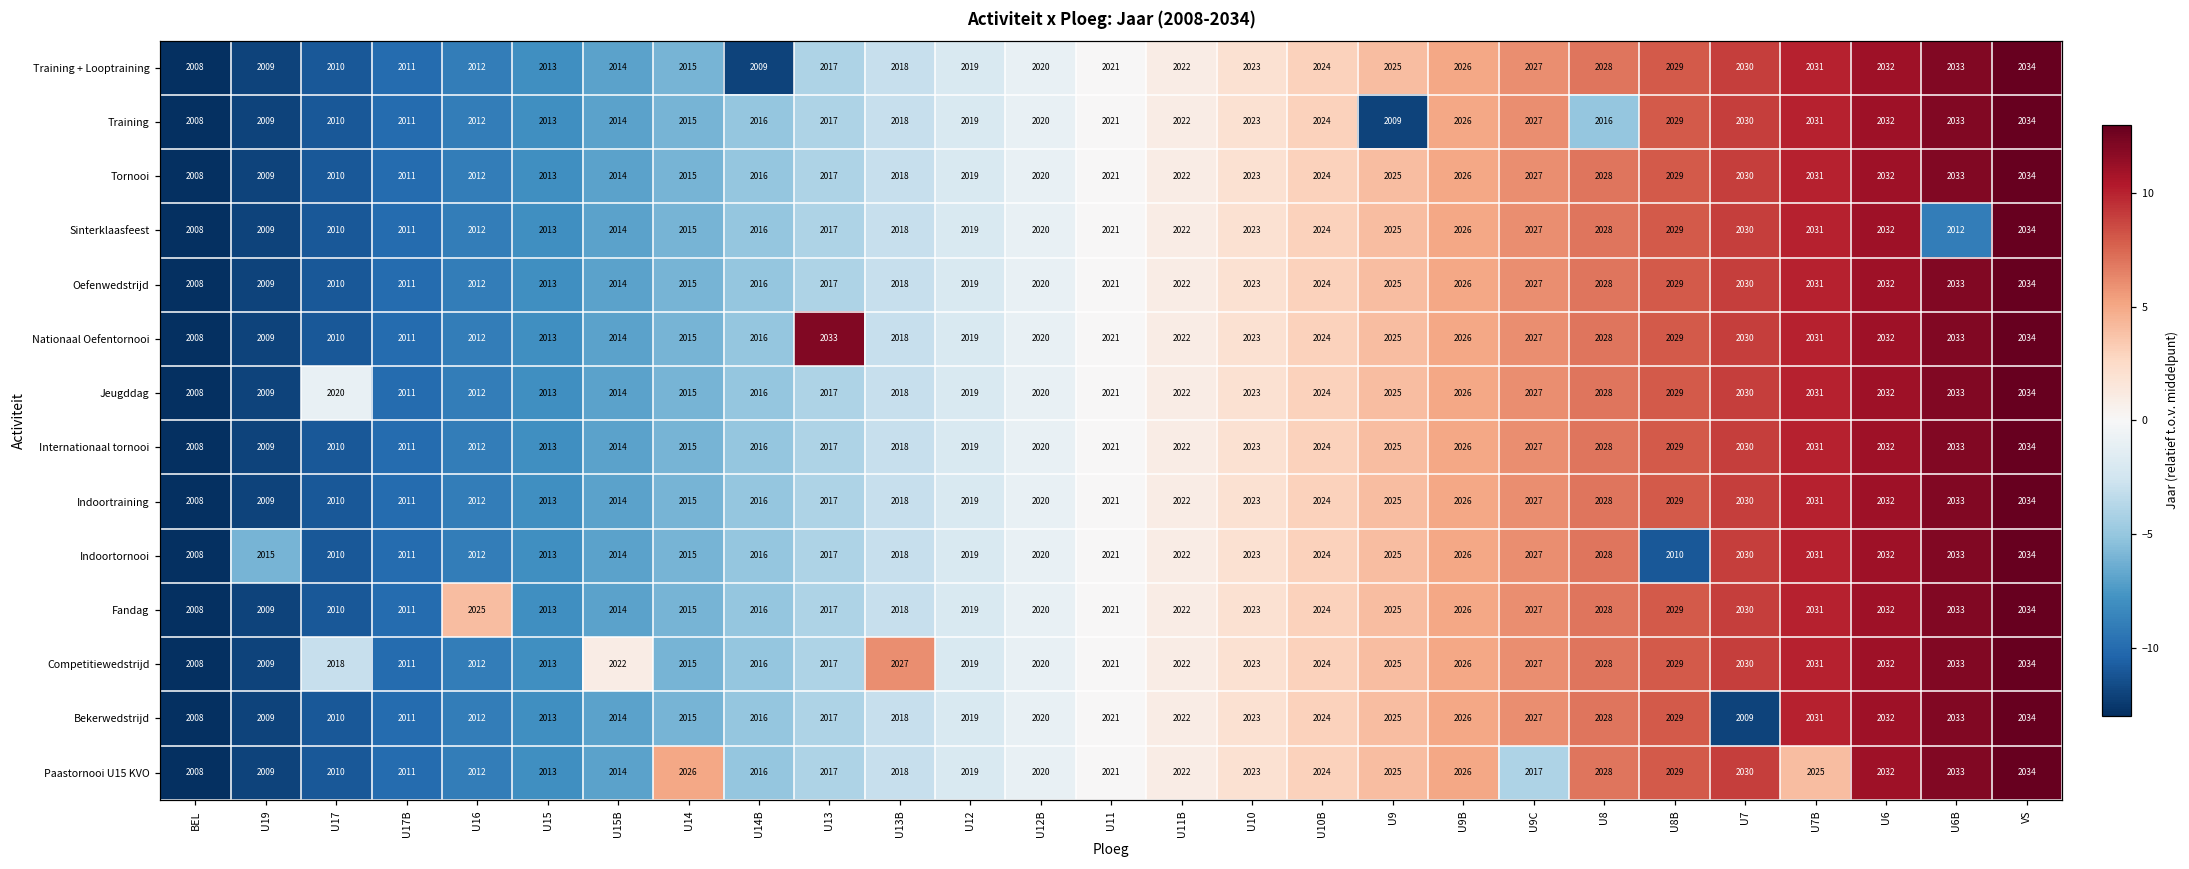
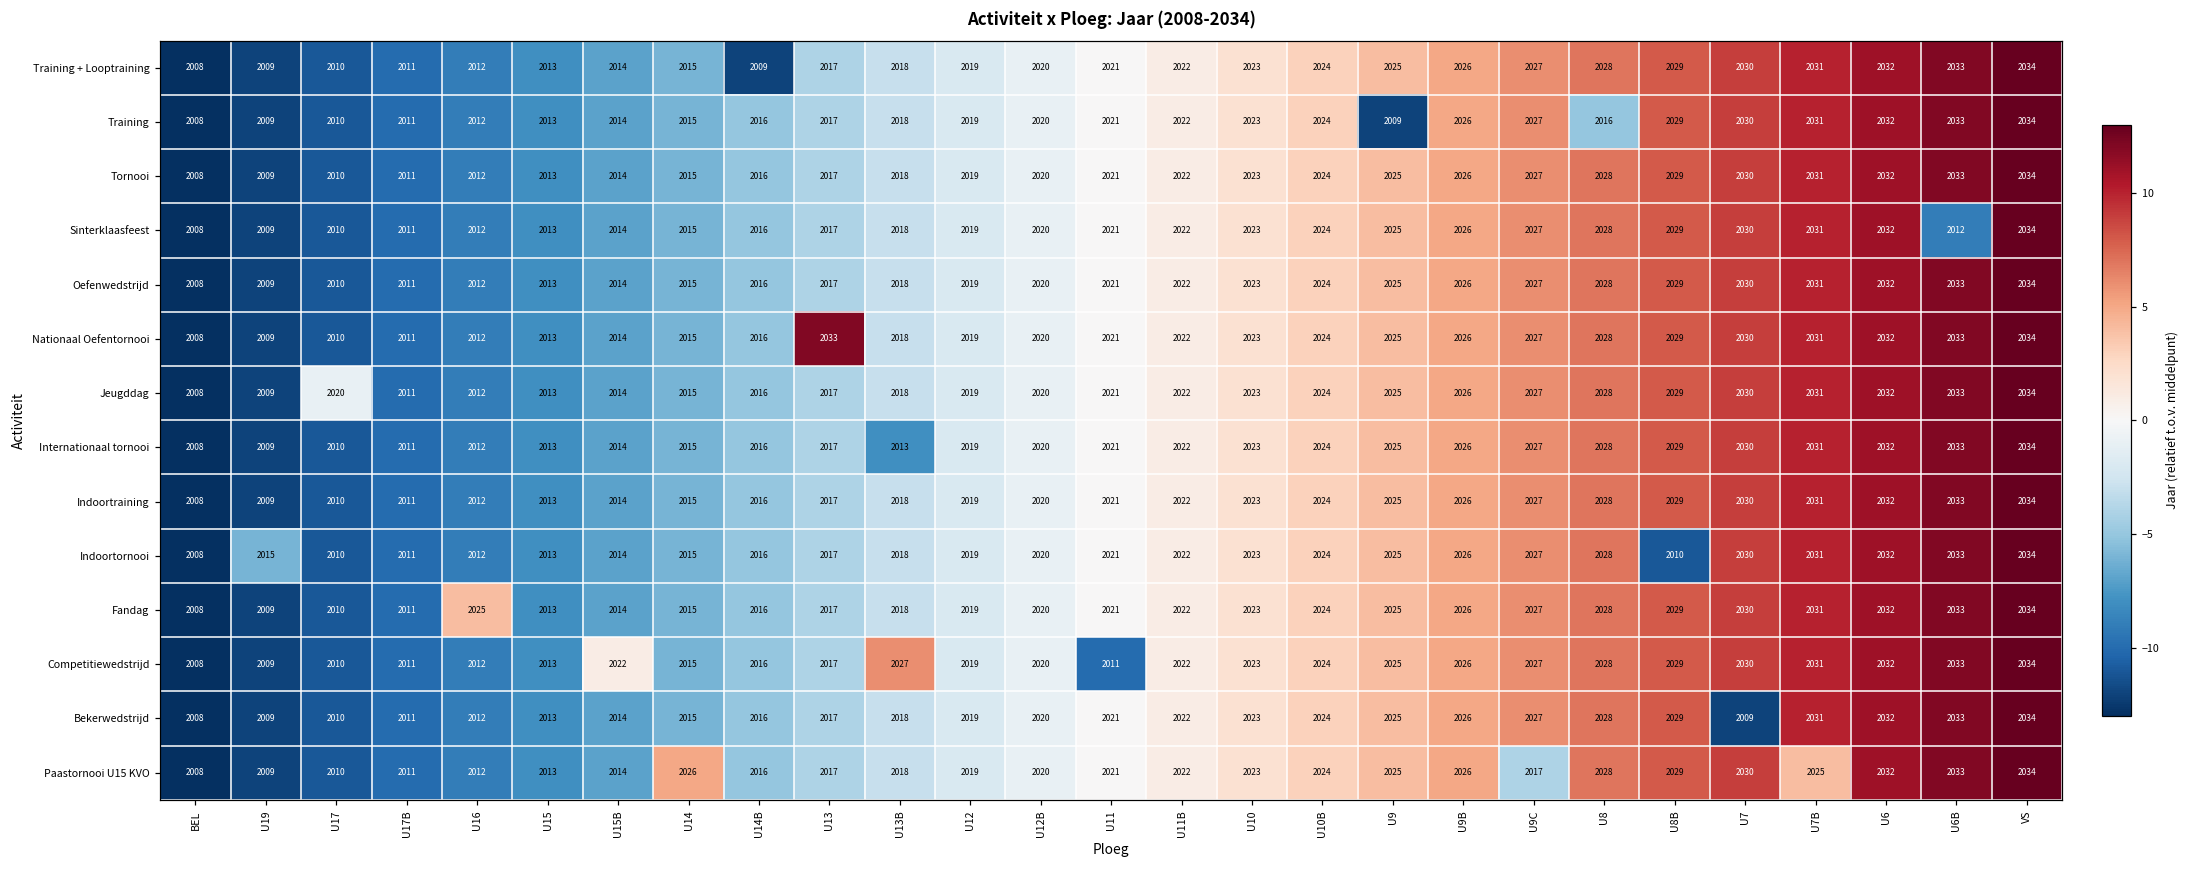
  {
    "Internationaal tornooi": {
      "BEL": 2008,
      "U19": 2009,
      "U17": 2010,
      "U17B": 2011,
      "U16": 2012,
      "U15": 2013,
      "U15B": 2014,
      "U14": 2015,
      "U14B": 2016,
      "U13": 2017,
-     "U13B": 2018,
+     "U13B": 2013,
      "U12": 2019,
      "U12B": 2020,
      "U11": 2021,
      "U11B": 2022,
      "U10": 2023,
      "U10B": 2024,
      "U9": 2025,
      "U9B": 2026,
      "U9C": 2027,
      "U8": 2028,
      "U8B": 2029,
      "U7": 2030,
      "U7B": 2031,
      "U6": 2032,
      "U6B": 2033,
      "VS": 2034
    },
    "Competitiewedstrijd": {
      "BEL": 2008,
      "U19": 2009,
-     "U17": 2018,
+     "U17": 2010,
      "U17B": 2011,
      "U16": 2012,
      "U15": 2013,
      "U15B": 2022,
      "U14": 2015,
      "U14B": 2016,
      "U13": 2017,
      "U13B": 2027,
      "U12": 2019,
      "U12B": 2020,
-     "U11": 2021,
+     "U11": 2011,
      "U11B": 2022,
      "U10": 2023,
      "U10B": 2024,
      "U9": 2025,
      "U9B": 2026,
      "U9C": 2027,
      "U8": 2028,
      "U8B": 2029,
      "U7": 2030,
      "U7B": 2031,
      "U6": 2032,
      "U6B": 2033,
      "VS": 2034
    }
  }
